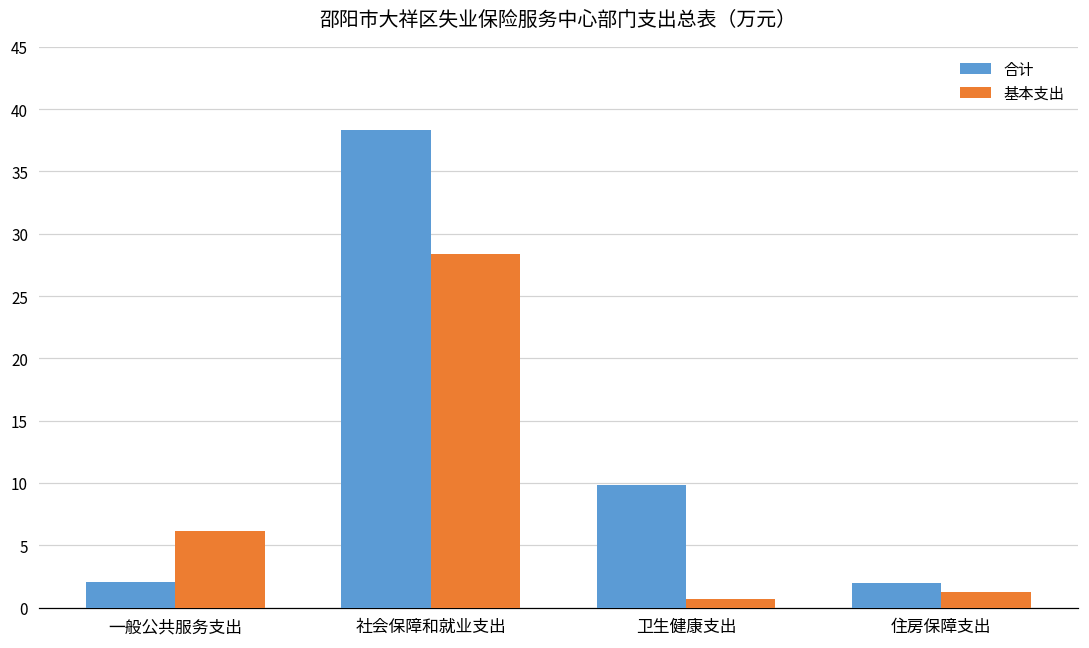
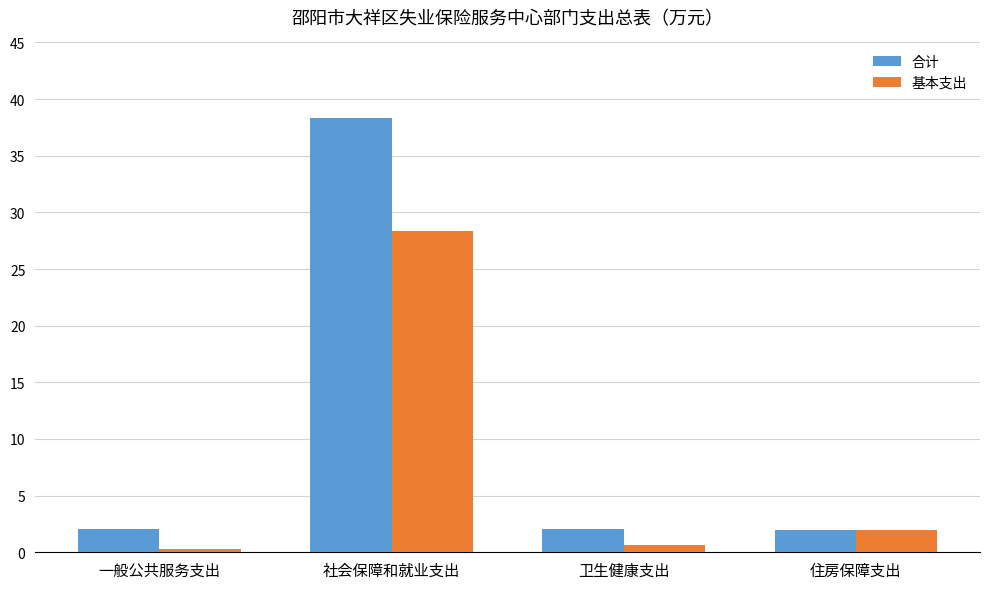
  {
    "合计": {
      "一般公共服务支出": 2.1,
      "社会保障和就业支出": 38.4,
-     "卫生健康支出": 9.8,
+     "卫生健康支出": 2.1,
      "住房保障支出": 2.0
    },
    "基本支出": {
-     "一般公共服务支出": 6.1,
+     "一般公共服务支出": 0.3,
      "社会保障和就业支出": 28.4,
      "卫生健康支出": 0.7,
-     "住房保障支出": 1.3
+     "住房保障支出": 2.0
    }
  }
